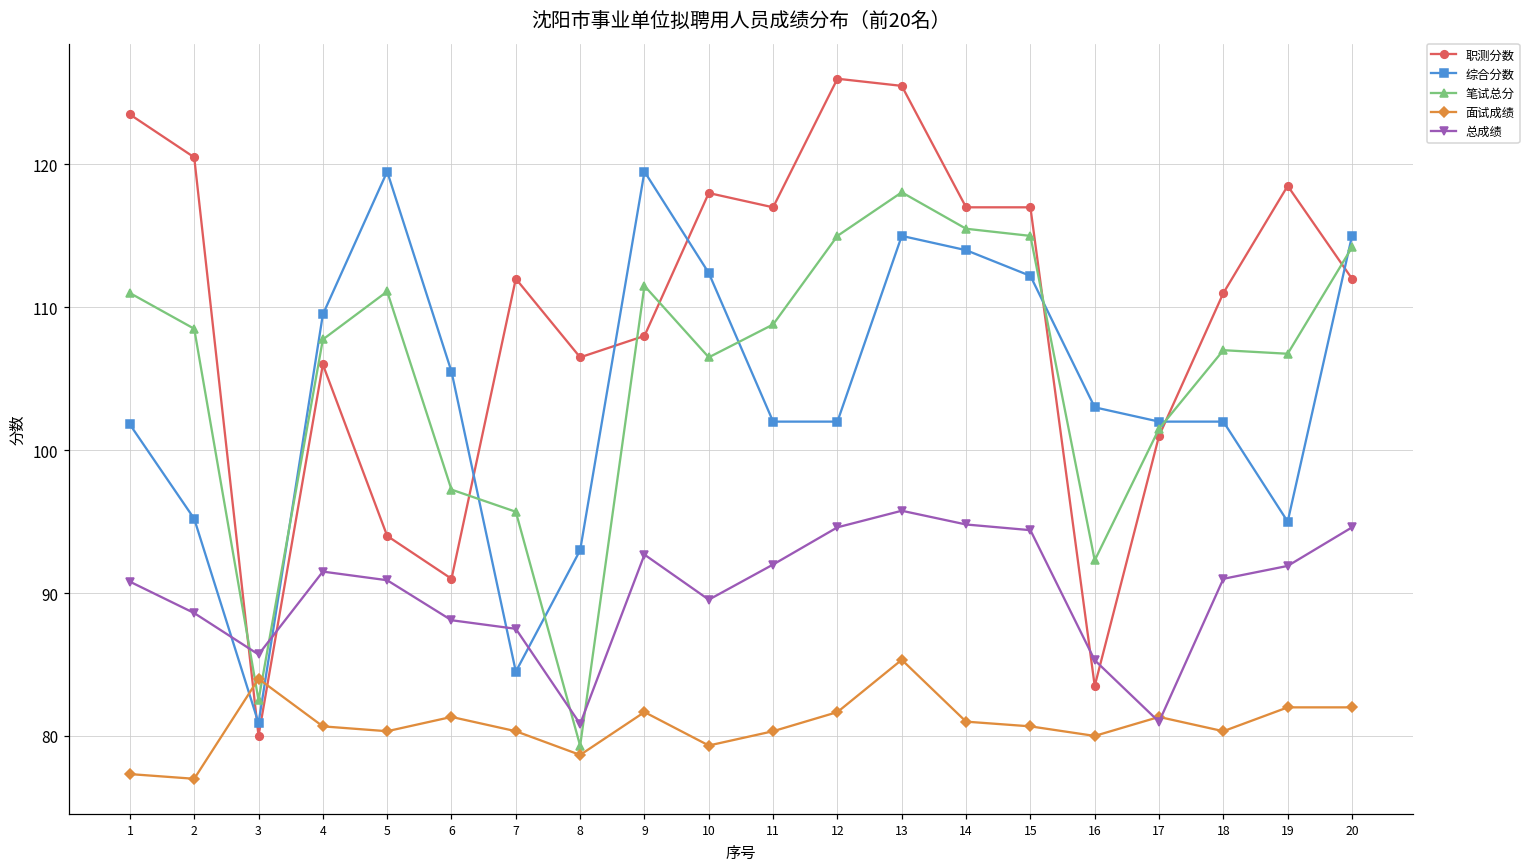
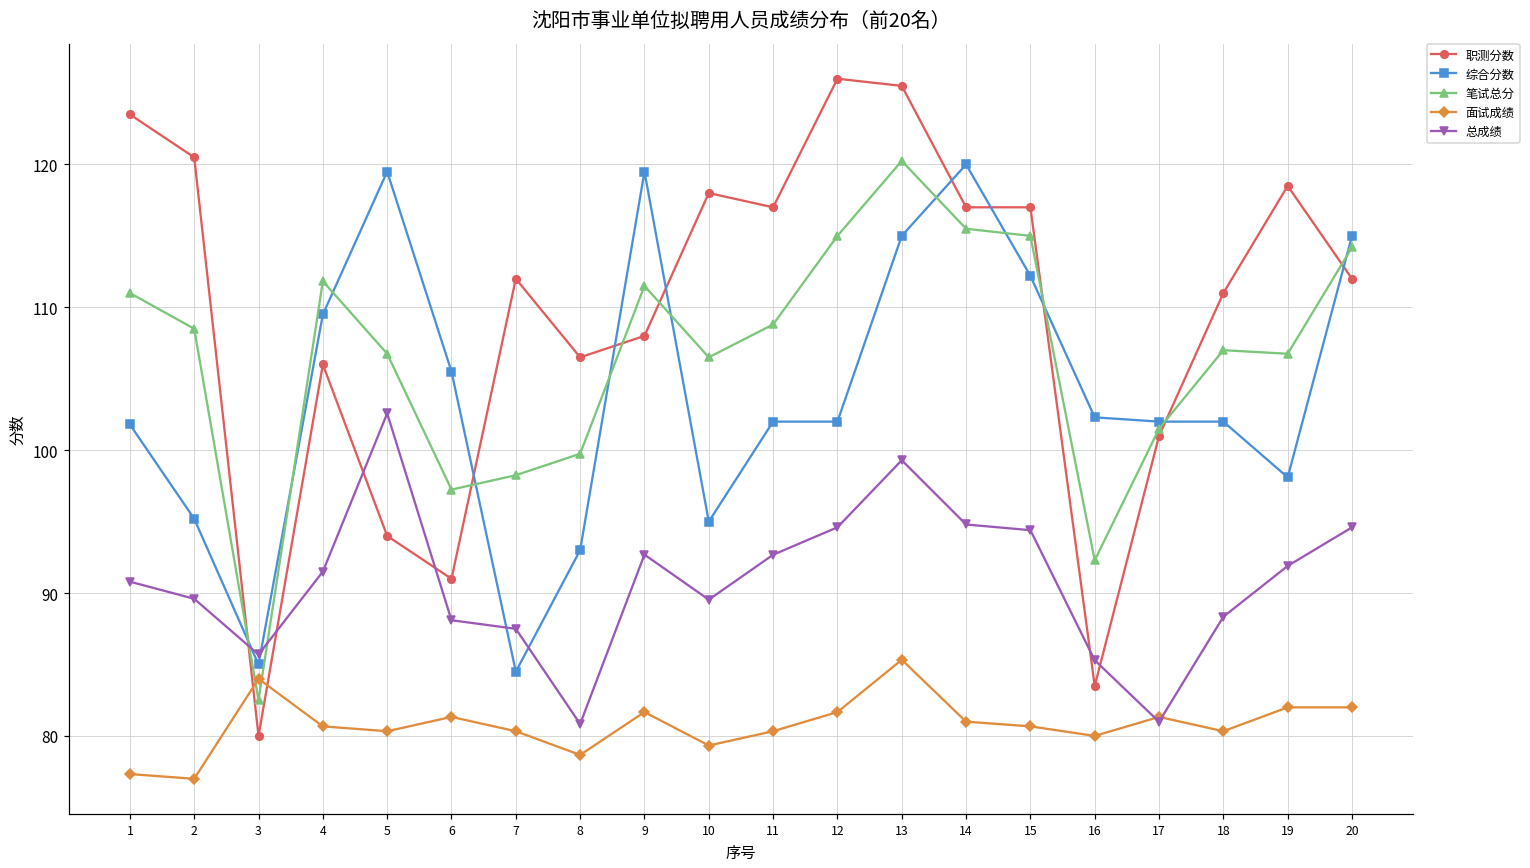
  {
    "综合分数": {
      "1": 101.8,
      "2": 95.2,
-     "3": 80.9,
+     "3": 85.0,
      "4": 109.5,
      "5": 119.5,
      "6": 105.5,
      "7": 84.5,
      "8": 93.0,
      "9": 119.5,
-     "10": 112.4,
+     "10": 95.0,
      "11": 102.0,
      "12": 102.0,
      "13": 115.0,
-     "14": 114,
+     "14": 120,
      "15": 112.2,
-     "16": 103.0,
+     "16": 102.3,
      "17": 102.0,
      "18": 102.0,
-     "19": 95.0,
+     "19": 98.1,
      "20": 115.0
    },
    "笔试总分": {
      "1": 111.0,
      "2": 108.5,
      "3": 82.5,
-     "4": 107.8,
-     "5": 111.1,
+     "4": 111.8,
+     "5": 106.8,
      "6": 97.2,
-     "7": 95.7,
-     "8": 79.3,
+     "7": 98.3,
+     "8": 99.8,
      "9": 111.5,
      "10": 106.5,
      "11": 108.8,
      "12": 115.0,
-     "13": 118.1,
+     "13": 120.3,
      "14": 115.5,
      "15": 115.0,
      "16": 92.3,
      "17": 101.5,
      "18": 107.0,
      "19": 106.8,
      "20": 114.2
    },
    "总成绩": {
      "1": 90.8,
-     "2": 88.6,
+     "2": 89.6,
      "3": 85.7,
      "4": 91.5,
-     "5": 90.9,
+     "5": 102.6,
      "6": 88.1,
      "7": 87.5,
      "8": 80.8,
      "9": 92.7,
      "10": 89.5,
-     "11": 92.0,
+     "11": 92.7,
      "12": 94.6,
-     "13": 95.8,
+     "13": 99.3,
      "14": 94.8,
      "15": 94.4,
      "16": 85.3,
      "17": 81.0,
-     "18": 91.0,
+     "18": 88.3,
      "19": 91.9,
      "20": 94.6
    }
  }
